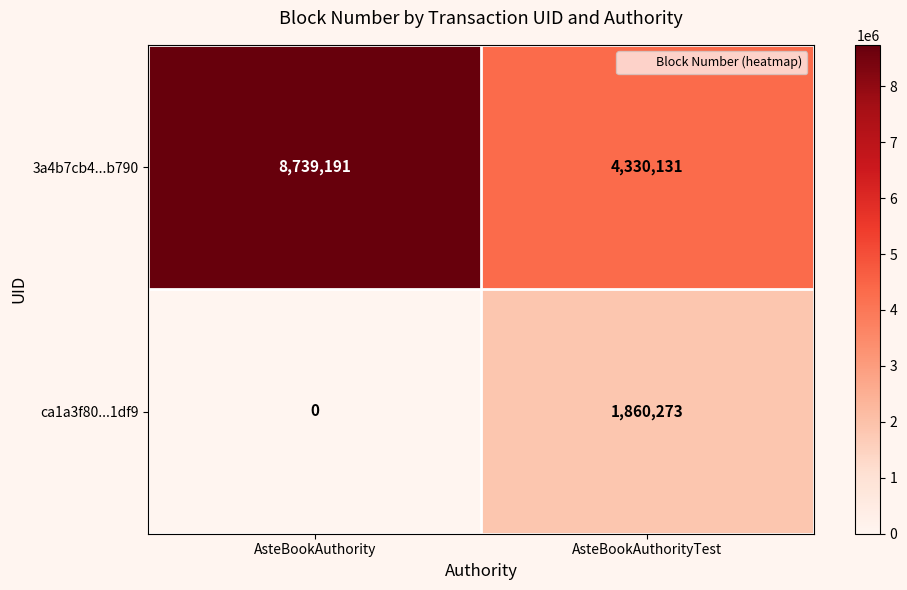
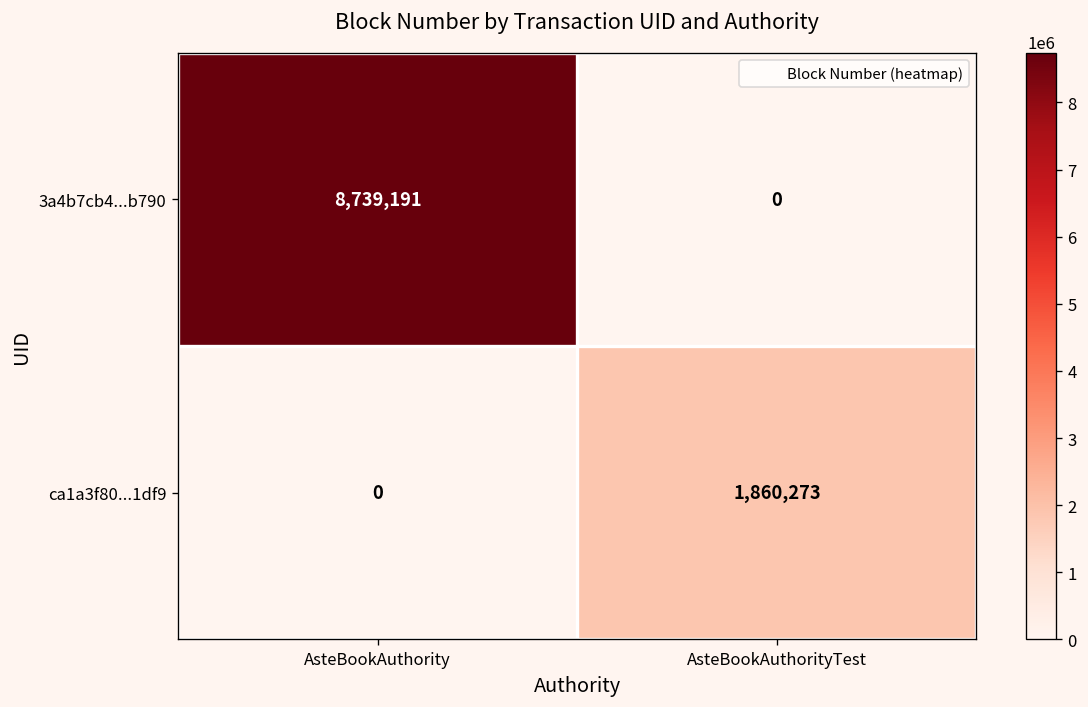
  {
    "3a4b7cb4...b790": {
      "AsteBookAuthority": "8,739,191",
-     "AsteBookAuthorityTest": "4,330,131"
+     "AsteBookAuthorityTest": "0"
    },
    "ca1a3f80...1df9": {
      "AsteBookAuthority": "0",
      "AsteBookAuthorityTest": "1,860,273"
    }
  }
